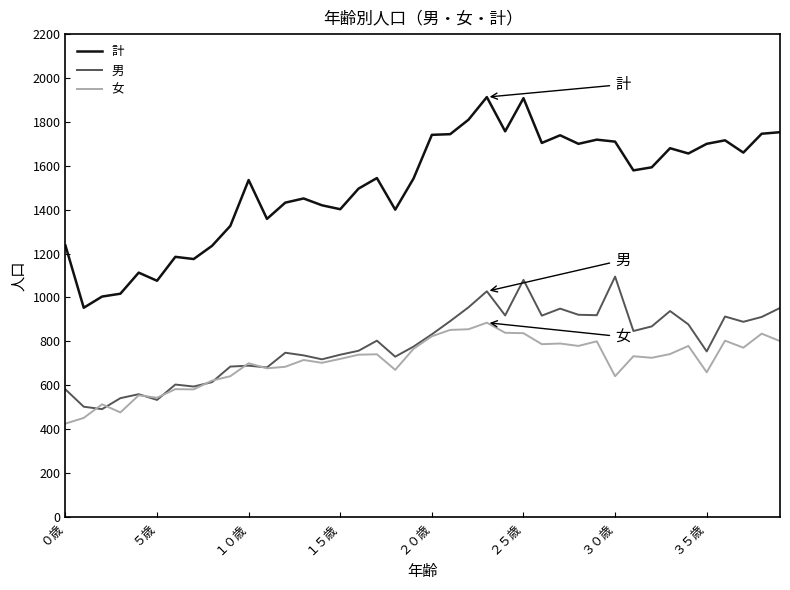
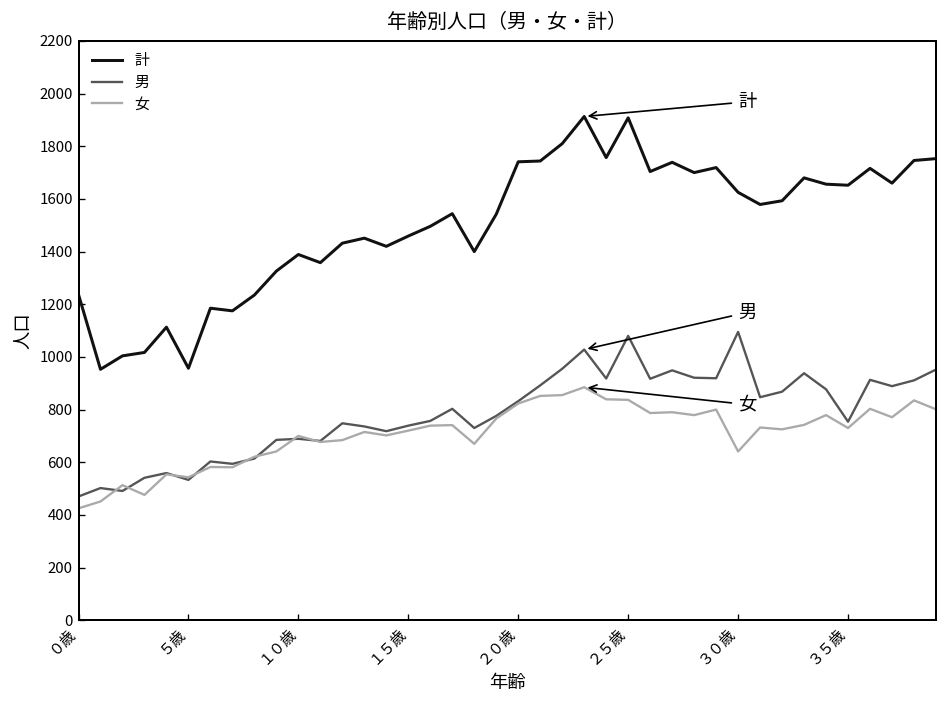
  {
    "計": {
      "０歳": 1240,
-     "５歳": 1080,
-     "１０歳": 1540,
-     "１５歳": 1400,
+     "５歳": 960,
+     "１０歳": 1390,
+     "１５歳": 1460,
      "２０歳": 1740,
      "２５歳": 1910,
-     "３０歳": 1710,
-     "３５歳": 1700
+     "３０歳": 1630,
+     "３５歳": 1650
    },
    "男": {
-     "０歳": 580,
+     "０歳": 470,
      "１５歳": 740,
      "２５歳": 1080,
      "３０歳": 1100,
      "３５歳": 750
    },
    "女": {
      "０歳": 430,
      "１５歳": 720,
      "２５歳": 840,
      "３０歳": 640,
-     "３５歳": 660
+     "３５歳": 730
    }
  }
